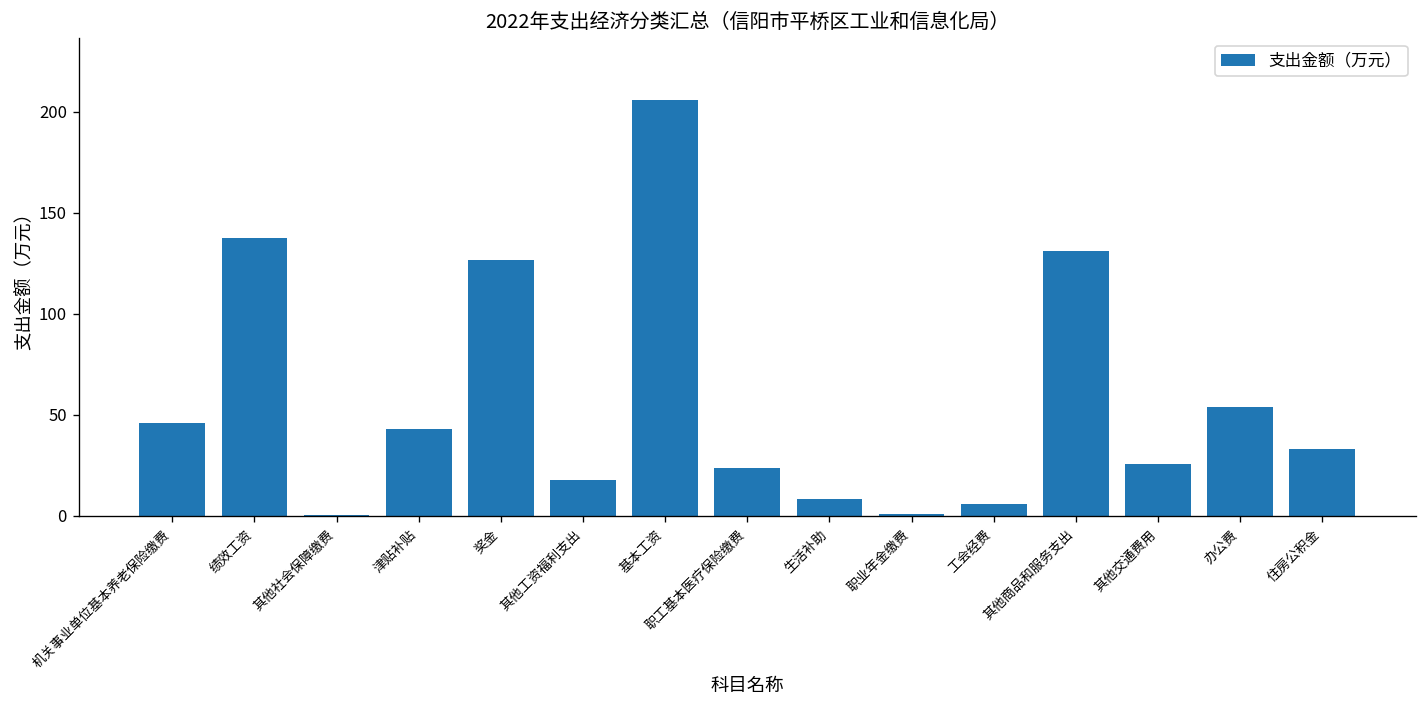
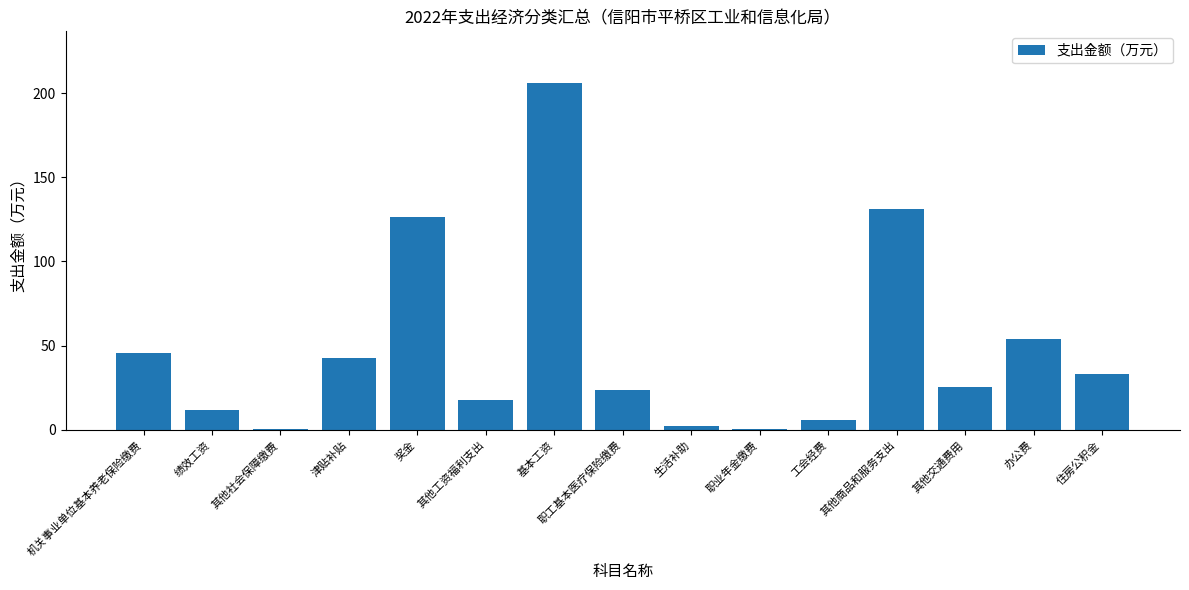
  {
    "机关事业单位基本养老保险缴费": 46,
-   "绩效工资": 137,
+   "绩效工资": 12,
    "津贴补贴": 43,
    "奖金": 126,
    "其他工资福利支出": 18,
    "基本工资": 206,
    "职工基本医疗保险缴费": 24,
-   "生活补助": 8,
+   "生活补助": 2,
    "工会经费": 6,
    "其他商品和服务支出": 131,
    "其他交通费用": 26,
    "办公费": 54,
    "住房公积金": 33
  }
